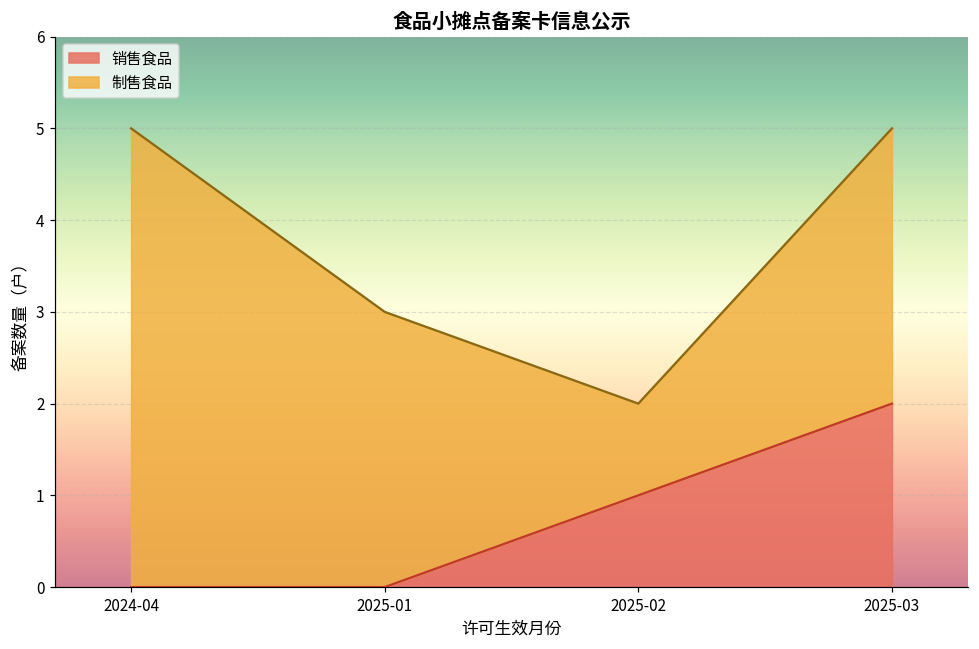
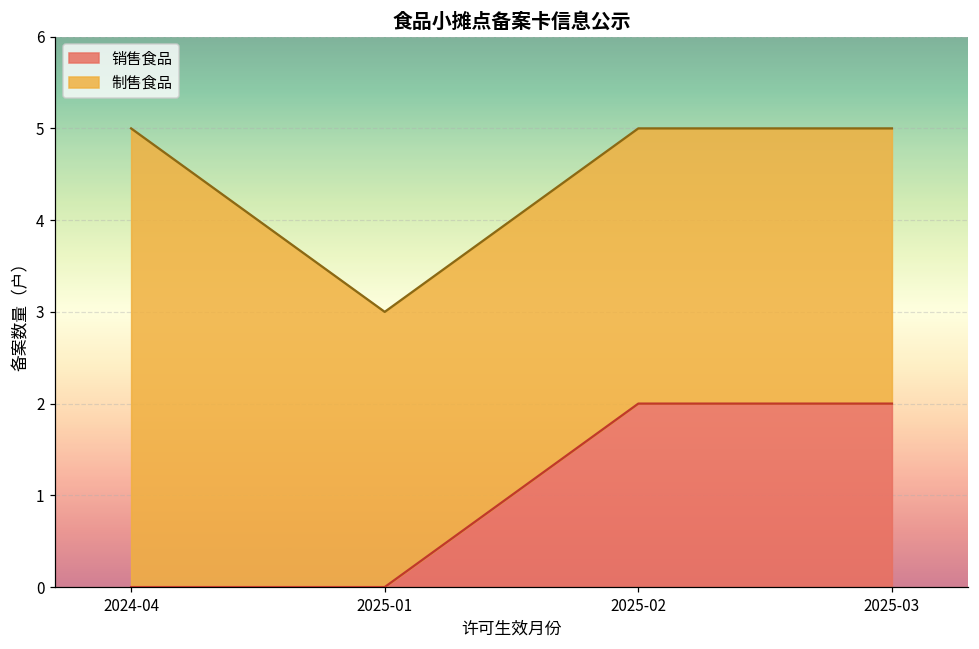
  {
    "销售食品": {
      "2024-04": 0,
      "2025-01": 0,
-     "2025-02": 1,
+     "2025-02": 2,
      "2025-03": 2
    },
    "制售食品": {
      "2024-04": 5,
      "2025-01": 3,
-     "2025-02": 1,
+     "2025-02": 3,
      "2025-03": 5
    }
  }
